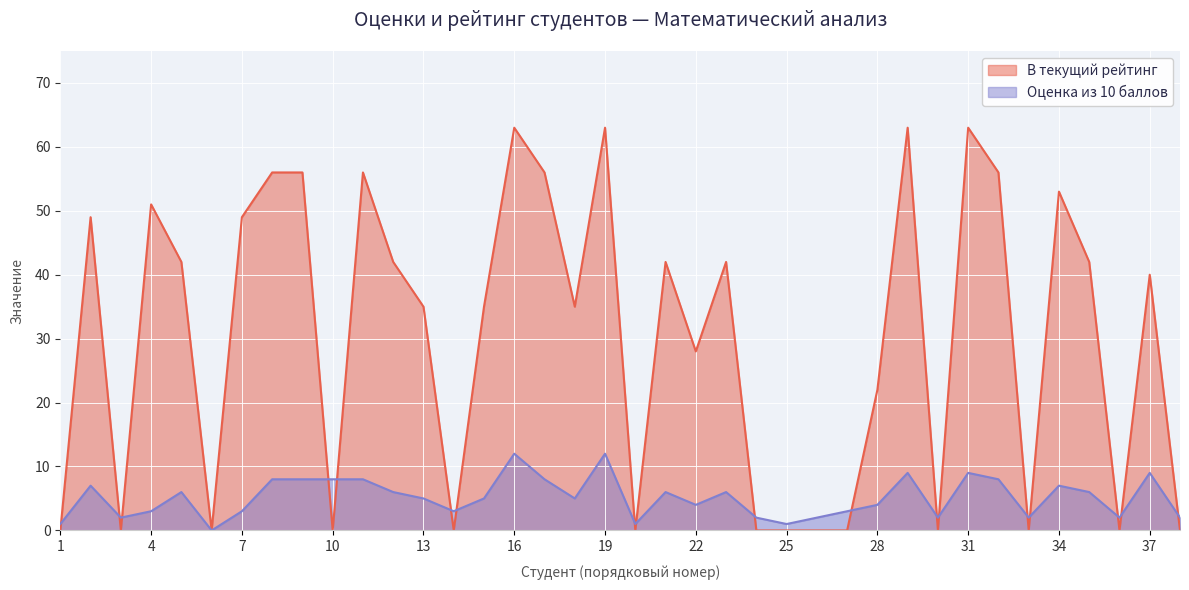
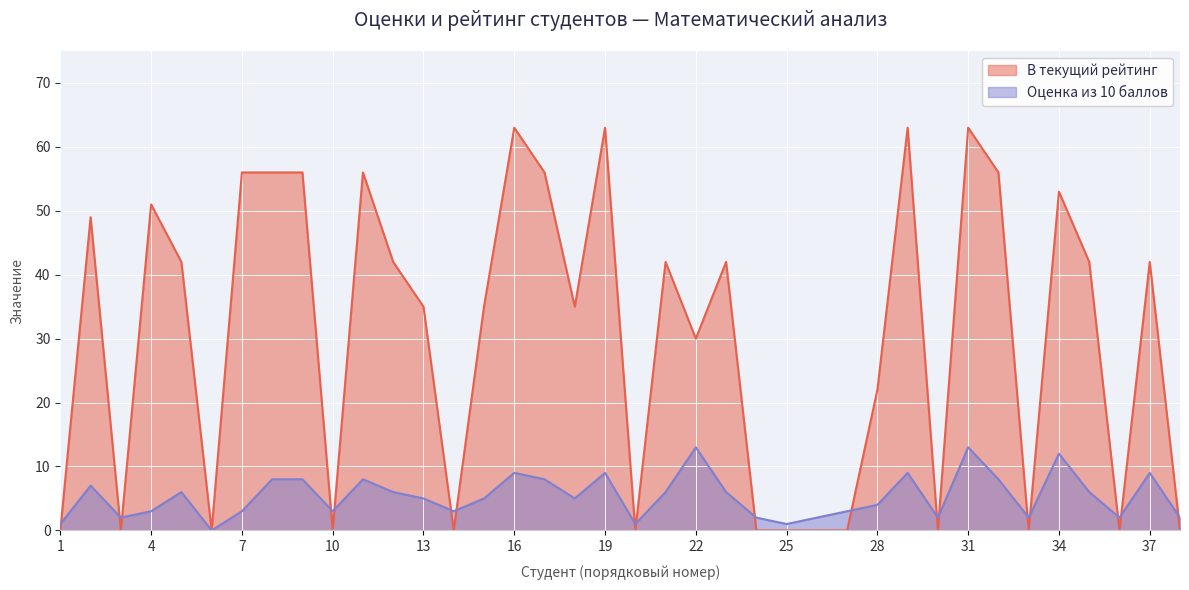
  {
    "В текущий рейтинг": {
      "1": 0,
      "4": 51,
-     "7": 49,
+     "7": 56,
      "10": 0,
      "13": 35,
      "16": 63,
      "19": 63,
-     "22": 28,
+     "22": 30,
      "25": 0,
      "28": 22,
      "31": 63,
      "34": 53,
-     "37": 40
+     "37": 42
    },
    "Оценка из 10 баллов": {
      "1": 1,
      "4": 3,
      "7": 3,
-     "10": 8,
+     "10": 3,
      "13": 5,
-     "16": 12,
-     "19": 12,
-     "22": 4,
+     "16": 9,
+     "19": 9,
+     "22": 13,
      "25": 1,
      "28": 4,
-     "31": 9,
-     "34": 7,
+     "31": 13,
+     "34": 12,
      "37": 9
    }
  }
